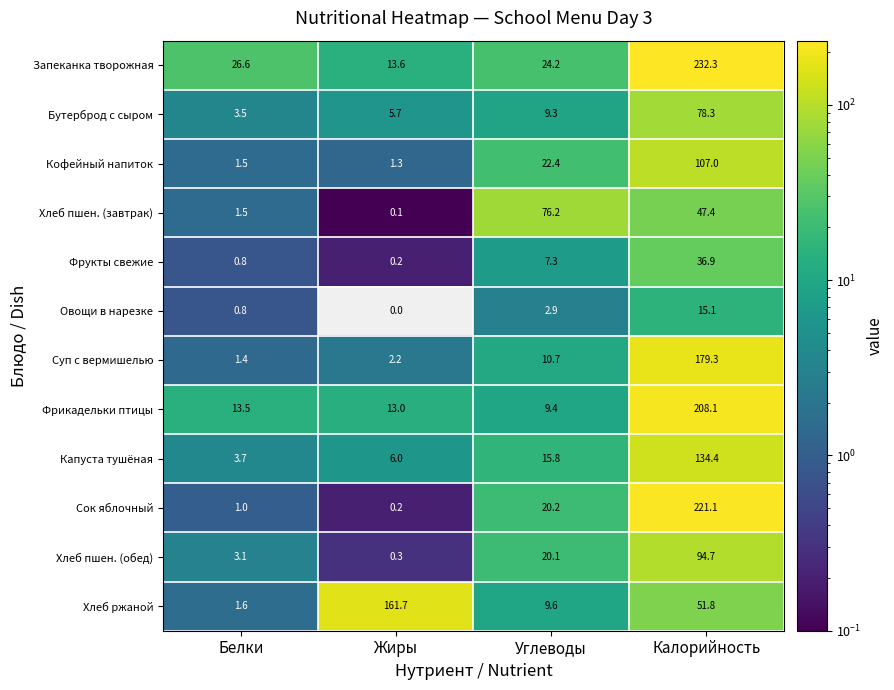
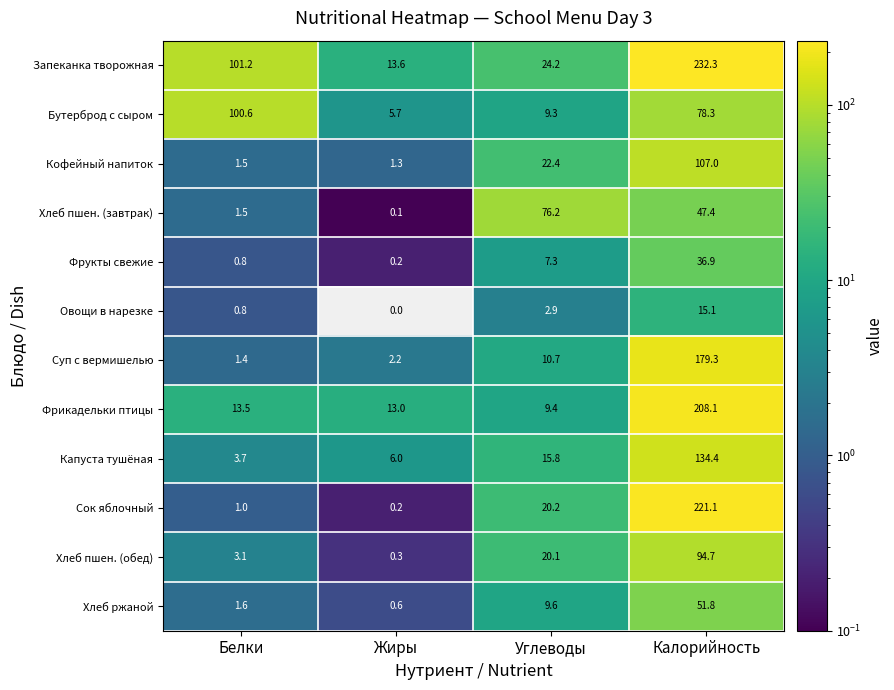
  {
    "Запеканка творожная": {
-     "Белки": 26.6,
+     "Белки": 101.2,
      "Жиры": 13.6,
      "Углеводы": 24.2,
      "Калорийность": 232.3
    },
    "Бутерброд с сыром": {
-     "Белки": 3.5,
+     "Белки": 100.6,
      "Жиры": 5.7,
      "Углеводы": 9.3,
      "Калорийность": 78.3
    },
    "Кофейный напиток": {
      "Белки": 1.5,
      "Жиры": 1.3,
      "Углеводы": 22.4,
      "Калорийность": 107.0
    },
    "Хлеб пшен. (завтрак)": {
      "Белки": 1.5,
      "Жиры": 0.1,
      "Углеводы": 76.2,
      "Калорийность": 47.4
    },
    "Фрукты свежие": {
      "Белки": 0.8,
      "Жиры": 0.2,
      "Углеводы": 7.3,
      "Калорийность": 36.9
    },
    "Овощи в нарезке": {
      "Белки": 0.8,
      "Жиры": 0.0,
      "Углеводы": 2.9,
      "Калорийность": 15.1
    },
    "Суп с вермишелью": {
      "Белки": 1.4,
      "Жиры": 2.2,
      "Углеводы": 10.7,
      "Калорийность": 179.3
    },
    "Фрикадельки птицы": {
      "Белки": 13.5,
      "Жиры": 13.0,
      "Углеводы": 9.4,
      "Калорийность": 208.1
    },
    "Капуста тушёная": {
      "Белки": 3.7,
      "Жиры": 6.0,
      "Углеводы": 15.8,
      "Калорийность": 134.4
    },
    "Сок яблочный": {
      "Белки": 1.0,
      "Жиры": 0.2,
      "Углеводы": 20.2,
      "Калорийность": 221.1
    },
    "Хлеб пшен. (обед)": {
      "Белки": 3.1,
      "Жиры": 0.3,
      "Углеводы": 20.1,
      "Калорийность": 94.7
    },
    "Хлеб ржаной": {
      "Белки": 1.6,
-     "Жиры": 161.7,
+     "Жиры": 0.6,
      "Углеводы": 9.6,
      "Калорийность": 51.8
    }
  }
